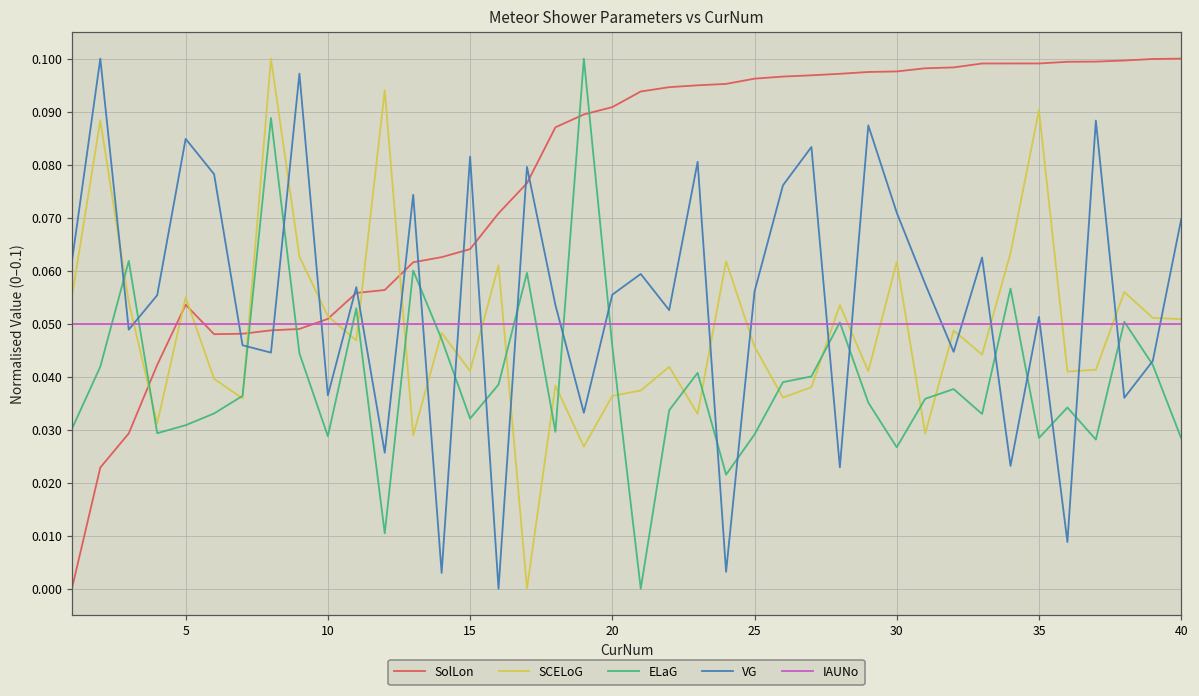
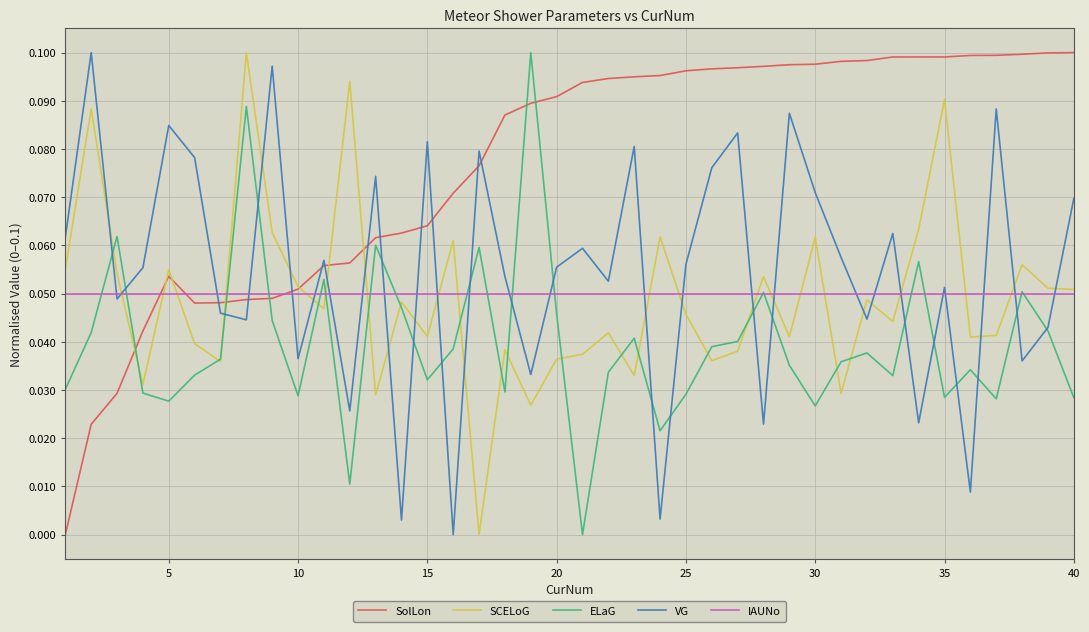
  {
    "SolLon": {
      "5": 0.054,
      "15": 0.064,
      "20": 0.091,
      "25": 0.096,
      "30": 0.098,
      "35": 0.099,
      "40": 0.100
    },
    "SCELoG": {
      "5": 0.055,
      "15": 0.041,
      "20": 0.036,
      "25": 0.046,
      "30": 0.062,
      "35": 0.090,
      "40": 0.051
    },
    "ELaG": {
-     "5": 0.031,
+     "5": 0.028,
      "10": 0.029,
      "15": 0.032,
      "20": 0.046,
      "25": 0.029,
      "30": 0.027,
      "35": 0.028,
      "40": 0.028
    },
    "VG": {
      "5": 0.085,
      "10": 0.036,
      "15": 0.082,
      "20": 0.055,
      "25": 0.056,
      "30": 0.071,
      "35": 0.051,
      "40": 0.070
    },
    "IAUNo": {
      "5": 0.050,
      "10": 0.050,
      "15": 0.050,
      "20": 0.050,
      "25": 0.050,
      "30": 0.050,
      "35": 0.050,
      "40": 0.050
    }
  }
